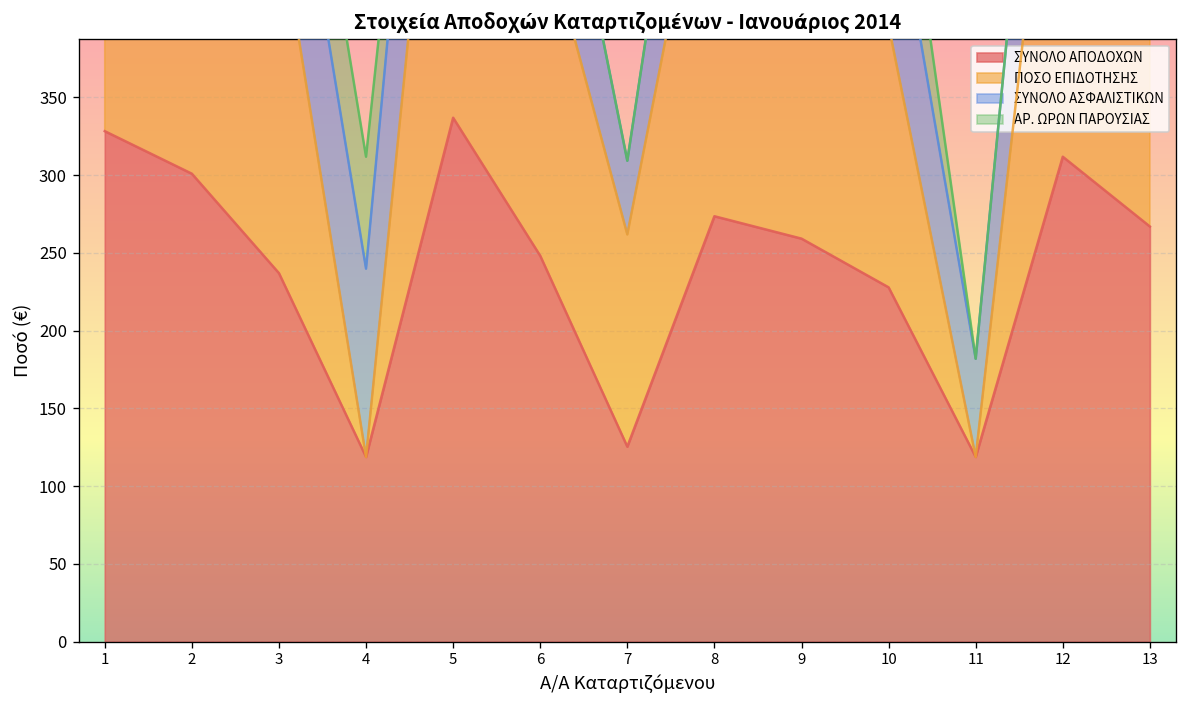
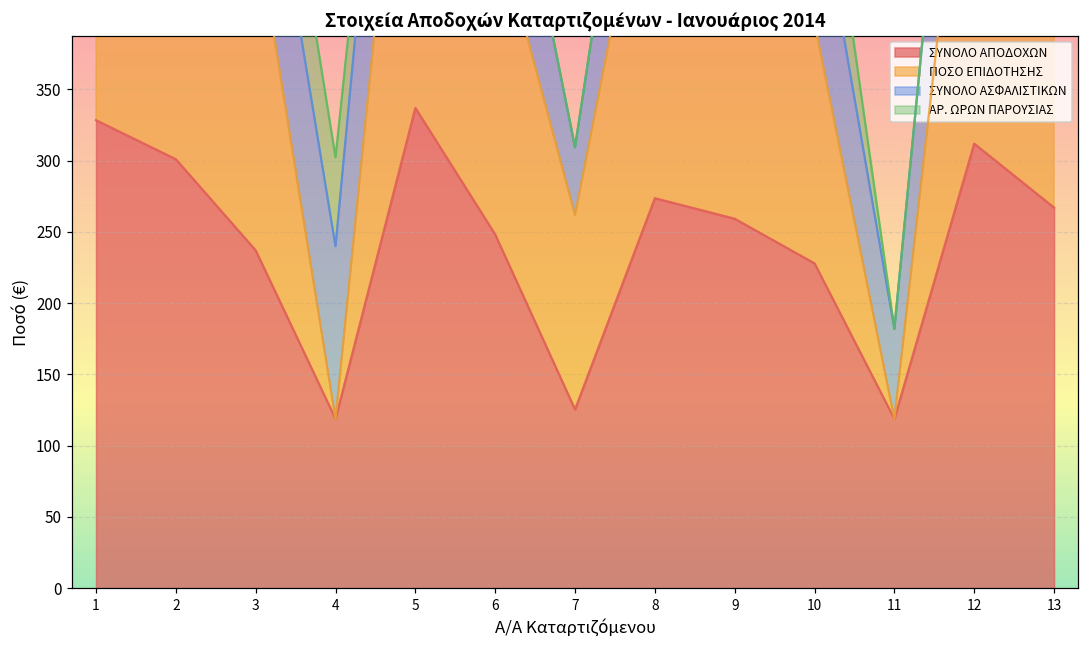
  {
    "ΣΥΝΟΛΟ ΑΠΟΔΟΧΩΝ": {
      "1": 328,
      "2": 301,
      "3": 237,
      "5": 337,
      "6": 248,
      "7": 125,
      "8": 274,
      "9": 259,
      "10": 228,
      "12": 312,
      "13": 267
    },
    "ΠΟΣΟ ΕΠΙΔΟΤΗΣΗΣ": {
      "7": 136
    },
    "ΣΥΝΟΛΟ ΑΣΦΑΛΙΣΤΙΚΩΝ": {
      "4": 121
    },
    "ΑΡ. ΩΡΩΝ ΠΑΡΟΥΣΙΑΣ": {
-     "4": 72
+     "4": 62
    }
  }
